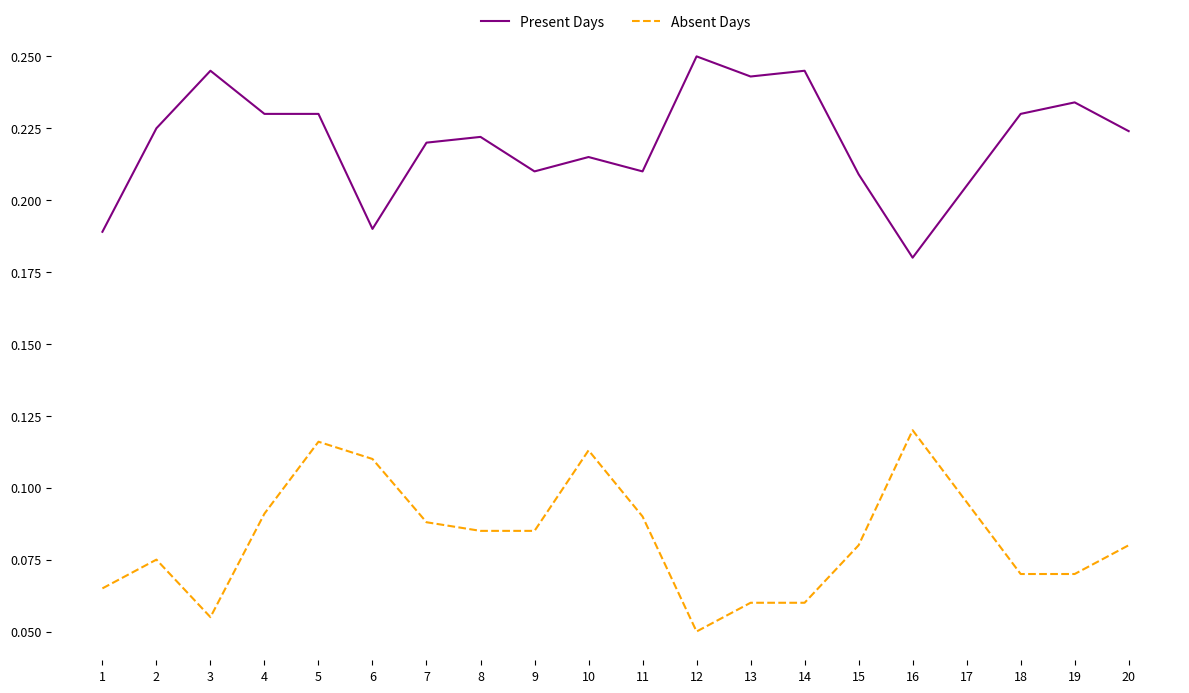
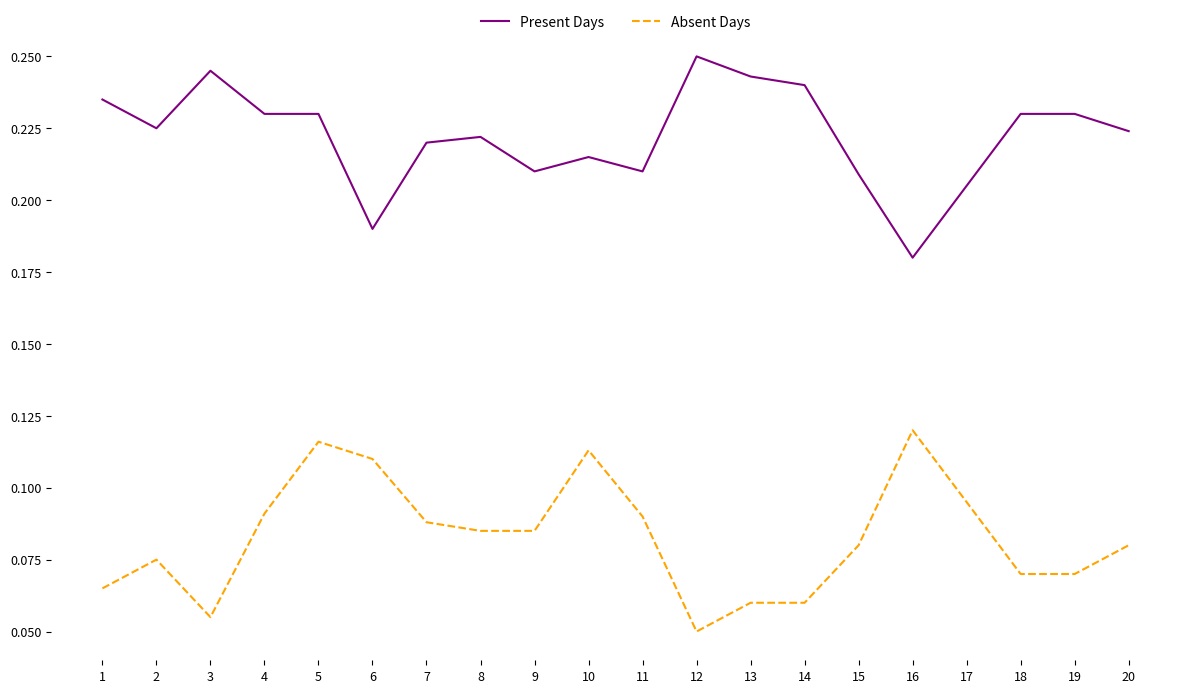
  {
    "Present Days": {
-     "1": 0.189,
+     "1": 0.235,
      "2": 0.225,
      "3": 0.245,
      "4": 0.230,
      "5": 0.230,
      "6": 0.190,
      "7": 0.220,
      "8": 0.222,
      "9": 0.210,
      "10": 0.215,
      "11": 0.210,
      "12": 0.250,
      "13": 0.243,
-     "14": 0.245,
+     "14": 0.240,
      "15": 0.209,
      "16": 0.180,
      "17": 0.205,
      "18": 0.230,
-     "19": 0.234,
+     "19": 0.230,
      "20": 0.224
    },
    "Absent Days": {
      "1": 0.065,
      "2": 0.075,
      "3": 0.055,
      "4": 0.091,
      "5": 0.116,
      "6": 0.110,
      "7": 0.088,
      "8": 0.085,
      "9": 0.085,
      "10": 0.113,
      "11": 0.090,
      "12": 0.050,
      "13": 0.060,
      "14": 0.060,
      "15": 0.080,
      "16": 0.120,
      "17": 0.095,
      "18": 0.070,
      "19": 0.070,
      "20": 0.080
    }
  }
